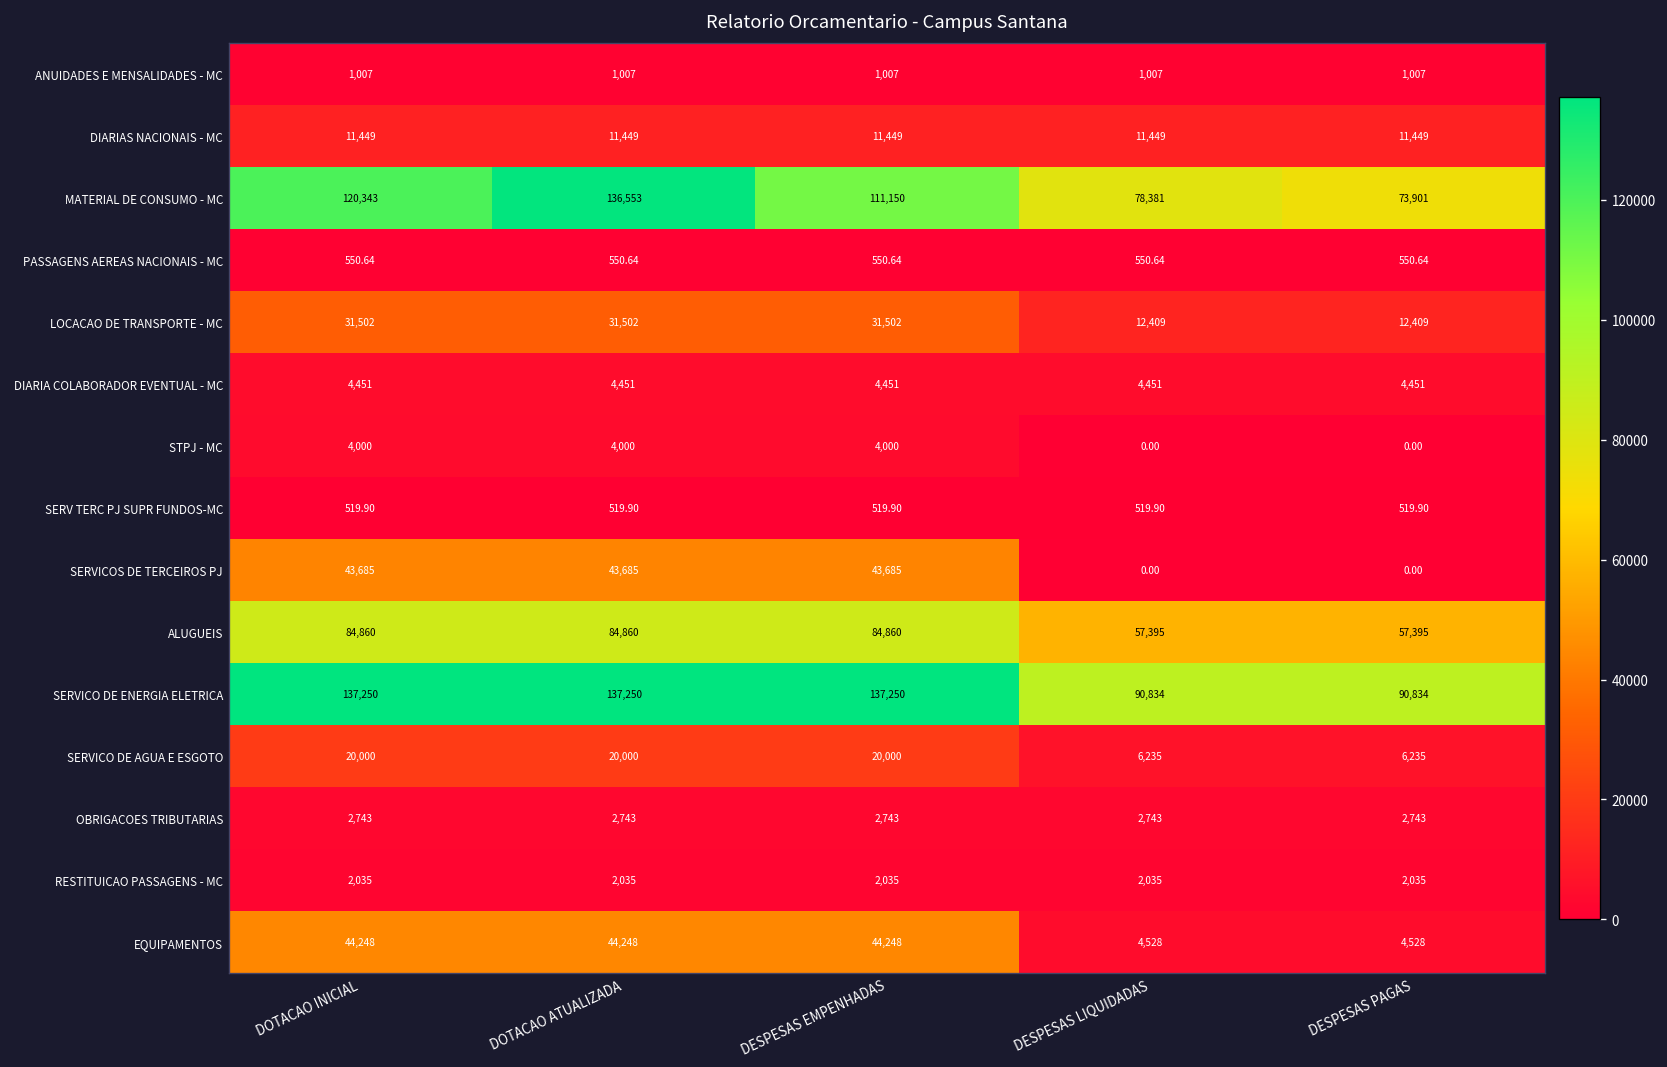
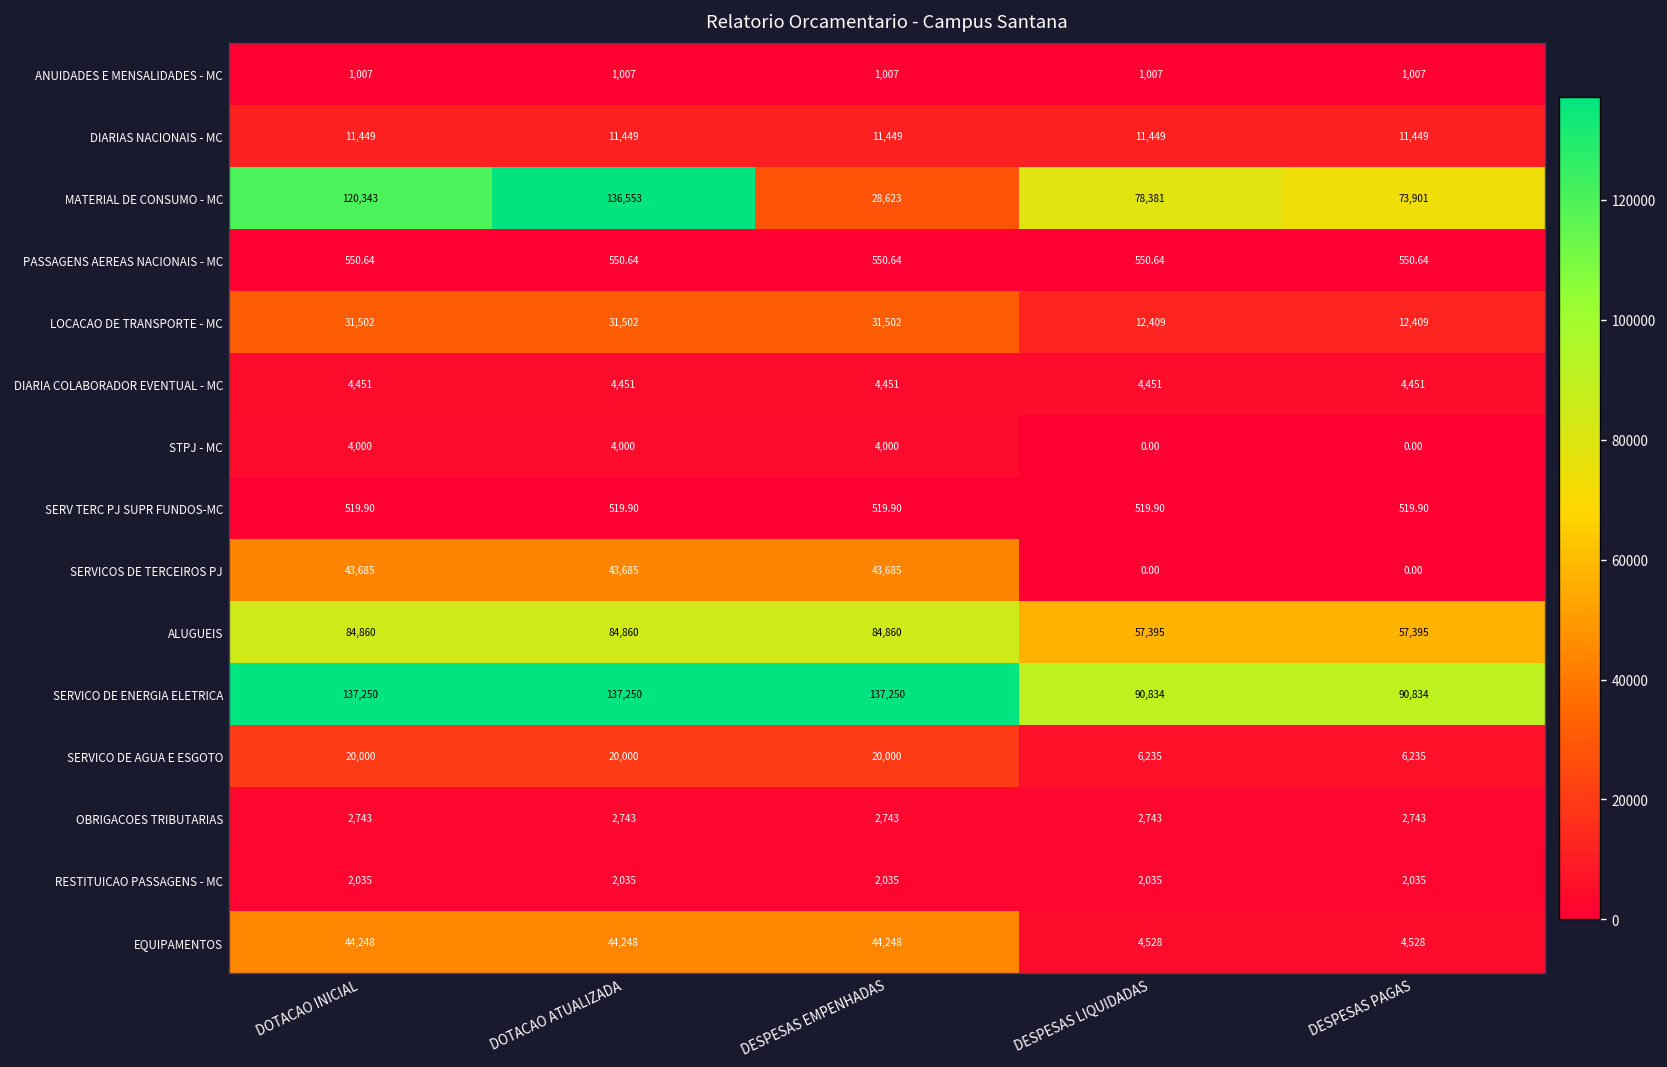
  {
    "ANUIDADES E MENSALIDADES - MC": {
      "DOTACAO INICIAL": "1,007",
      "DOTACAO ATUALIZADA": "1,007",
      "DESPESAS EMPENHADAS": "1,007",
      "DESPESAS LIQUIDADAS": "1,007",
      "DESPESAS PAGAS": "1,007"
    },
    "DIARIAS NACIONAIS - MC": {
      "DOTACAO INICIAL": "11,449",
      "DOTACAO ATUALIZADA": "11,449",
      "DESPESAS EMPENHADAS": "11,449",
      "DESPESAS LIQUIDADAS": "11,449",
      "DESPESAS PAGAS": "11,449"
    },
    "MATERIAL DE CONSUMO - MC": {
      "DOTACAO INICIAL": "120,343",
      "DOTACAO ATUALIZADA": "136,553",
-     "DESPESAS EMPENHADAS": "111,150",
+     "DESPESAS EMPENHADAS": "28,623",
      "DESPESAS LIQUIDADAS": "78,381",
      "DESPESAS PAGAS": "73,901"
    },
    "PASSAGENS AEREAS NACIONAIS - MC": {
      "DOTACAO INICIAL": "550.64",
      "DOTACAO ATUALIZADA": "550.64",
      "DESPESAS EMPENHADAS": "550.64",
      "DESPESAS LIQUIDADAS": "550.64",
      "DESPESAS PAGAS": "550.64"
    },
    "LOCACAO DE TRANSPORTE - MC": {
      "DOTACAO INICIAL": "31,502",
      "DOTACAO ATUALIZADA": "31,502",
      "DESPESAS EMPENHADAS": "31,502",
      "DESPESAS LIQUIDADAS": "12,409",
      "DESPESAS PAGAS": "12,409"
    },
    "DIARIA COLABORADOR EVENTUAL - MC": {
      "DOTACAO INICIAL": "4,451",
      "DOTACAO ATUALIZADA": "4,451",
      "DESPESAS EMPENHADAS": "4,451",
      "DESPESAS LIQUIDADAS": "4,451",
      "DESPESAS PAGAS": "4,451"
    },
    "STPJ - MC": {
      "DOTACAO INICIAL": "4,000",
      "DOTACAO ATUALIZADA": "4,000",
      "DESPESAS EMPENHADAS": "4,000",
      "DESPESAS LIQUIDADAS": "0.00",
      "DESPESAS PAGAS": "0.00"
    },
    "SERV TERC PJ SUPR FUNDOS-MC": {
      "DOTACAO INICIAL": "519.90",
      "DOTACAO ATUALIZADA": "519.90",
      "DESPESAS EMPENHADAS": "519.90",
      "DESPESAS LIQUIDADAS": "519.90",
      "DESPESAS PAGAS": "519.90"
    },
    "SERVICOS DE TERCEIROS PJ": {
      "DOTACAO INICIAL": "43,685",
      "DOTACAO ATUALIZADA": "43,685",
      "DESPESAS EMPENHADAS": "43,685",
      "DESPESAS LIQUIDADAS": "0.00",
      "DESPESAS PAGAS": "0.00"
    },
    "ALUGUEIS": {
      "DOTACAO INICIAL": "84,860",
      "DOTACAO ATUALIZADA": "84,860",
      "DESPESAS EMPENHADAS": "84,860",
      "DESPESAS LIQUIDADAS": "57,395",
      "DESPESAS PAGAS": "57,395"
    },
    "SERVICO DE ENERGIA ELETRICA": {
      "DOTACAO INICIAL": "137,250",
      "DOTACAO ATUALIZADA": "137,250",
      "DESPESAS EMPENHADAS": "137,250",
      "DESPESAS LIQUIDADAS": "90,834",
      "DESPESAS PAGAS": "90,834"
    },
    "SERVICO DE AGUA E ESGOTO": {
      "DOTACAO INICIAL": "20,000",
      "DOTACAO ATUALIZADA": "20,000",
      "DESPESAS EMPENHADAS": "20,000",
      "DESPESAS LIQUIDADAS": "6,235",
      "DESPESAS PAGAS": "6,235"
    },
    "OBRIGACOES TRIBUTARIAS": {
      "DOTACAO INICIAL": "2,743",
      "DOTACAO ATUALIZADA": "2,743",
      "DESPESAS EMPENHADAS": "2,743",
      "DESPESAS LIQUIDADAS": "2,743",
      "DESPESAS PAGAS": "2,743"
    },
    "RESTITUICAO PASSAGENS - MC": {
      "DOTACAO INICIAL": "2,035",
      "DOTACAO ATUALIZADA": "2,035",
      "DESPESAS EMPENHADAS": "2,035",
      "DESPESAS LIQUIDADAS": "2,035",
      "DESPESAS PAGAS": "2,035"
    },
    "EQUIPAMENTOS": {
      "DOTACAO INICIAL": "44,248",
      "DOTACAO ATUALIZADA": "44,248",
      "DESPESAS EMPENHADAS": "44,248",
      "DESPESAS LIQUIDADAS": "4,528",
      "DESPESAS PAGAS": "4,528"
    }
  }
